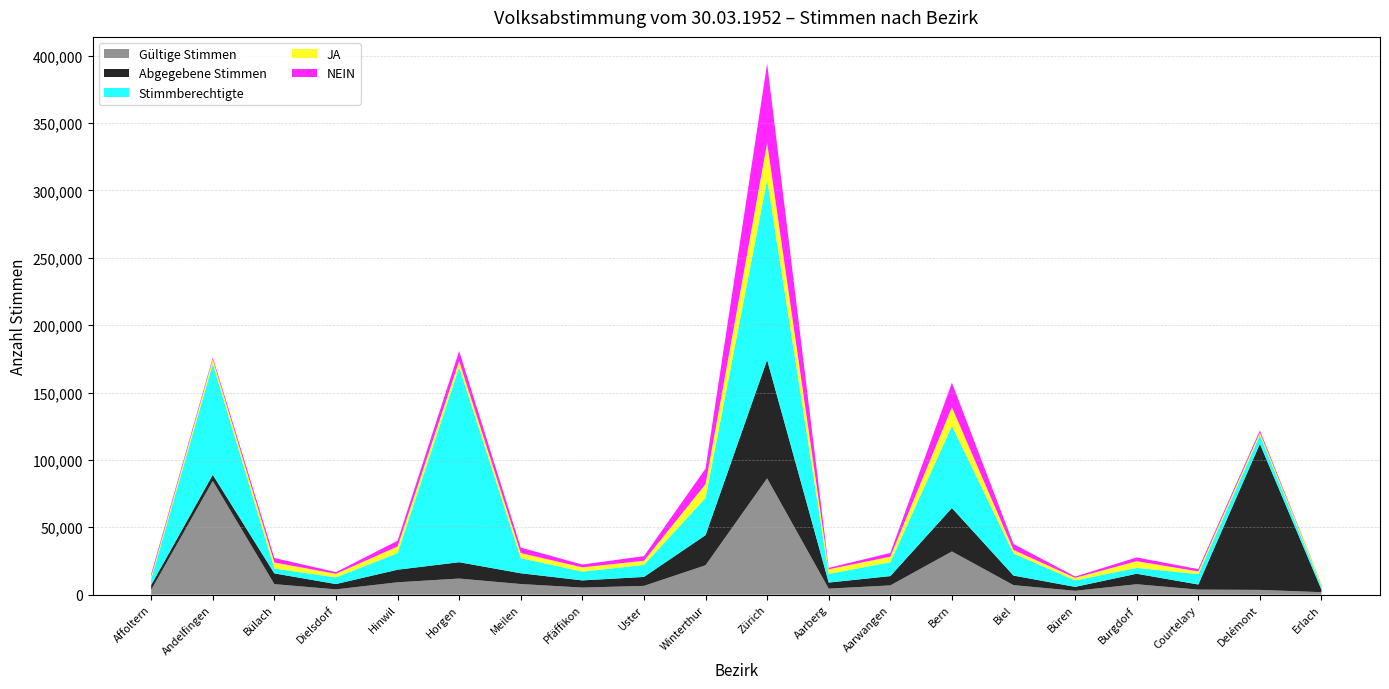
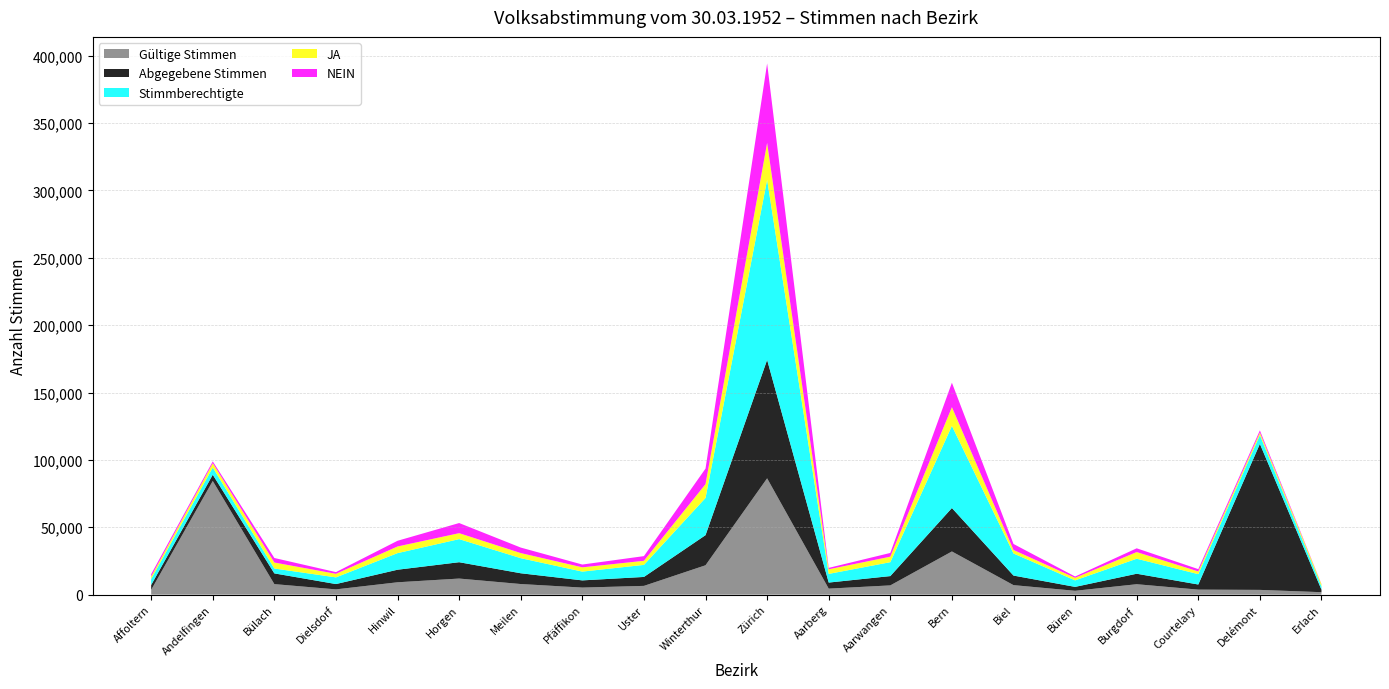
  {
    "Gültige Stimmen": {
      "Affoltern": "4,000",
      "Andelfingen": "84,000",
      "Bülach": "8,000",
      "Dielsdorf": "4,000",
      "Hinwil": "9,000",
      "Horgen": "12,000",
      "Meilen": "8,000",
      "Pfäffikon": "5,000",
      "Uster": "7,000",
      "Winterthur": "22,000",
      "Zürich": "86,000",
      "Aarberg": "4,000",
      "Aarwangen": "7,000",
      "Bern": "32,000",
      "Biel": "7,000",
      "Büren": "3,000",
      "Burgdorf": "8,000",
      "Courtelary": "4,000",
      "Delémont": "4,000"
    },
    "Abgegebene Stimmen": {
      "Affoltern": "4,000",
      "Andelfingen": "5,000",
      "Bülach": "8,000",
      "Dielsdorf": "4,000",
      "Hinwil": "9,000",
      "Horgen": "12,000",
      "Meilen": "8,000",
      "Pfäffikon": "5,000",
      "Uster": "7,000",
      "Winterthur": "22,000",
      "Zürich": "88,000",
      "Aarberg": "4,000",
      "Aarwangen": "7,000",
      "Bern": "32,000",
      "Biel": "7,000",
      "Büren": "3,000",
      "Burgdorf": "8,000",
      "Courtelary": "4,000",
      "Delémont": "108,000"
    },
    "Stimmberechtigte": {
-     "Andelfingen": "82,000",
+     "Andelfingen": "5,000",
      "Bülach": "4,000",
      "Dielsdorf": "5,000",
      "Hinwil": "12,000",
-     "Horgen": "145,000",
+     "Horgen": "17,000",
      "Meilen": "11,000",
      "Pfäffikon": "7,000",
      "Uster": "9,000",
      "Winterthur": "28,000",
      "Zürich": "134,000",
      "Aarberg": "6,000",
      "Aarwangen": "10,000",
      "Bern": "61,000",
      "Biel": "16,000",
      "Büren": "5,000",
-     "Burgdorf": "4,000",
+     "Burgdorf": "11,000",
      "Courtelary": "8,000"
    },
    "JA": {
      "Bülach": "4,000",
      "Hinwil": "5,000",
      "Horgen": "4,000",
      "Meilen": "4,000",
      "Pfäffikon": "3,000",
      "Uster": "3,000",
      "Winterthur": "10,000",
      "Zürich": "27,000",
      "Aarwangen": "4,000",
      "Bern": "14,000",
      "Biel": "3,000",
      "Burgdorf": "5,000"
    },
    "NEIN": {
      "Bülach": "3,000",
      "Hinwil": "4,000",
      "Horgen": "8,000",
      "Meilen": "4,000",
      "Pfäffikon": "2,000",
      "Uster": "3,000",
      "Winterthur": "12,000",
      "Zürich": "59,000",
      "Aarwangen": "3,000",
      "Bern": "18,000",
      "Biel": "4,000",
      "Burgdorf": "3,000"
    }
  }
